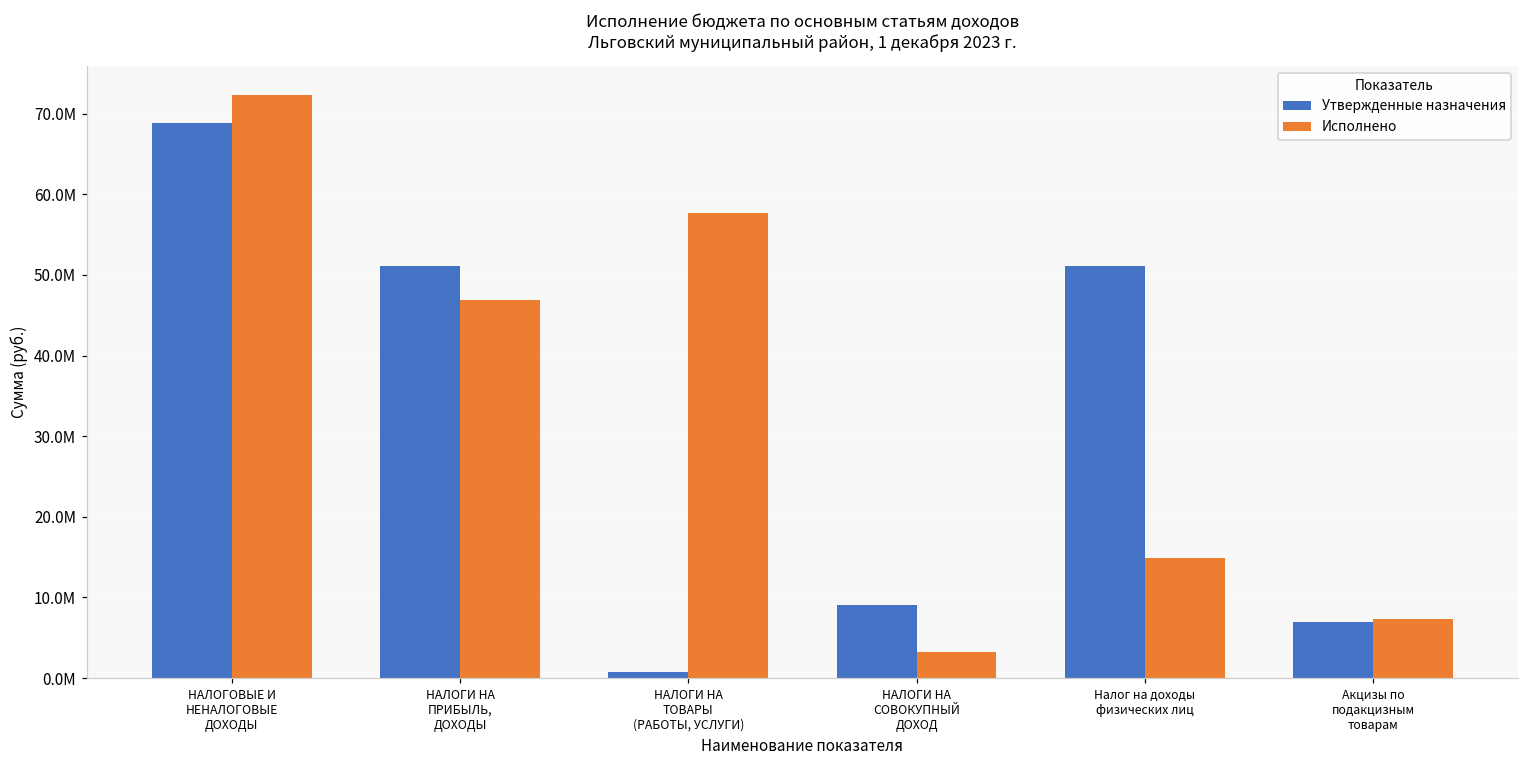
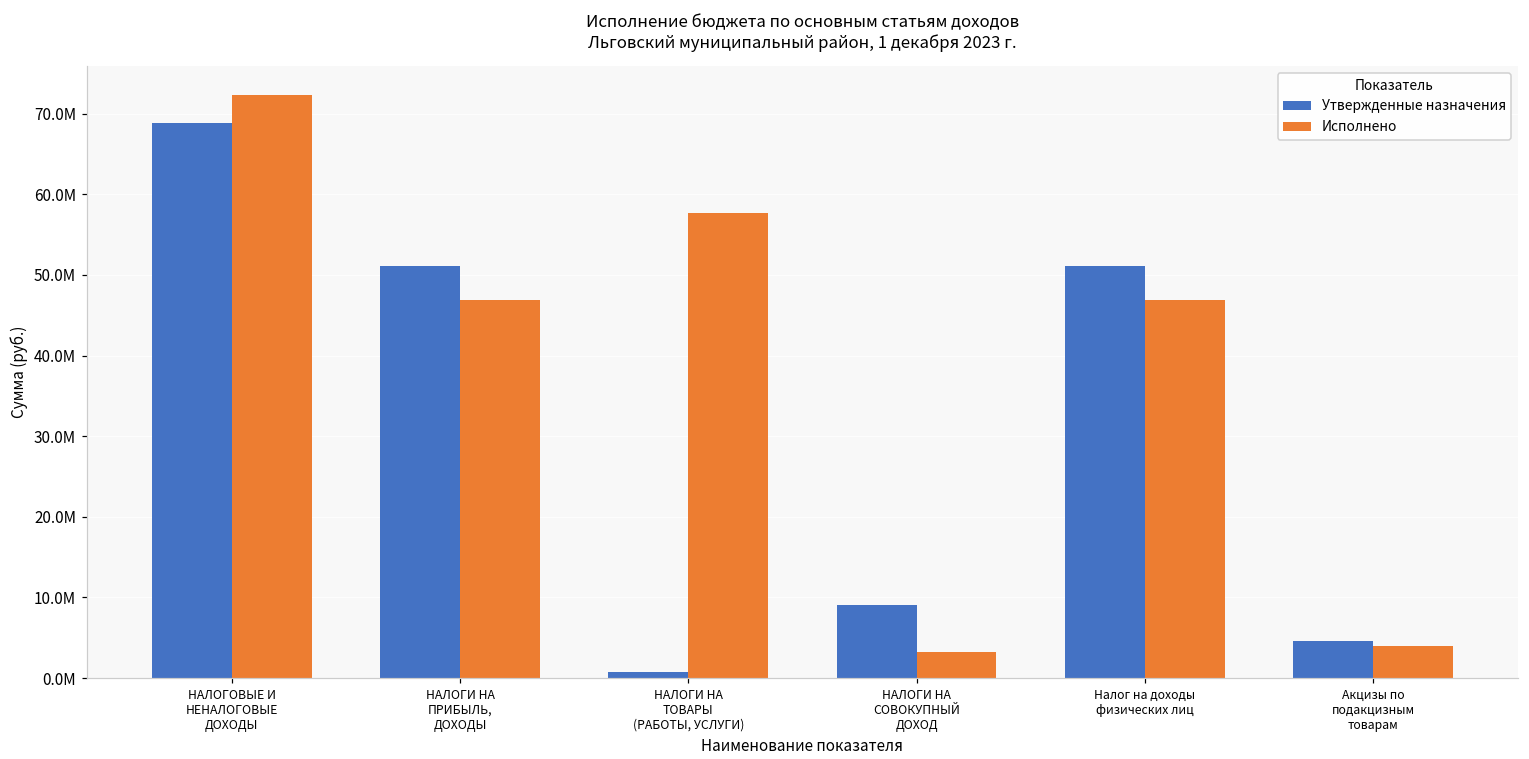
  {
    "Утвержденные назначения": {
      "НАЛОГОВЫЕ И НЕНАЛОГОВЫЕ ДОХОДЫ": 69000000,
      "НАЛОГИ НА ПРИБЫЛЬ, ДОХОДЫ": 51000000,
      "НАЛОГИ НА ТОВАРЫ (РАБОТЫ, УСЛУГИ)": 1000000,
      "НАЛОГИ НА СОВОКУПНЫЙ ДОХОД": 9000000,
      "Налог на доходы физических лиц": 51000000,
-     "Акцизы по подакцизным товарам": 7000000
+     "Акцизы по подакцизным товарам": 5000000
    },
    "Исполнено": {
      "НАЛОГОВЫЕ И НЕНАЛОГОВЫЕ ДОХОДЫ": 72000000,
      "НАЛОГИ НА ПРИБЫЛЬ, ДОХОДЫ": 47000000,
      "НАЛОГИ НА ТОВАРЫ (РАБОТЫ, УСЛУГИ)": 58000000,
      "НАЛОГИ НА СОВОКУПНЫЙ ДОХОД": 3000000,
-     "Налог на доходы физических лиц": 15000000,
-     "Акцизы по подакцизным товарам": 7000000
+     "Налог на доходы физических лиц": 47000000,
+     "Акцизы по подакцизным товарам": 4000000
    }
  }
